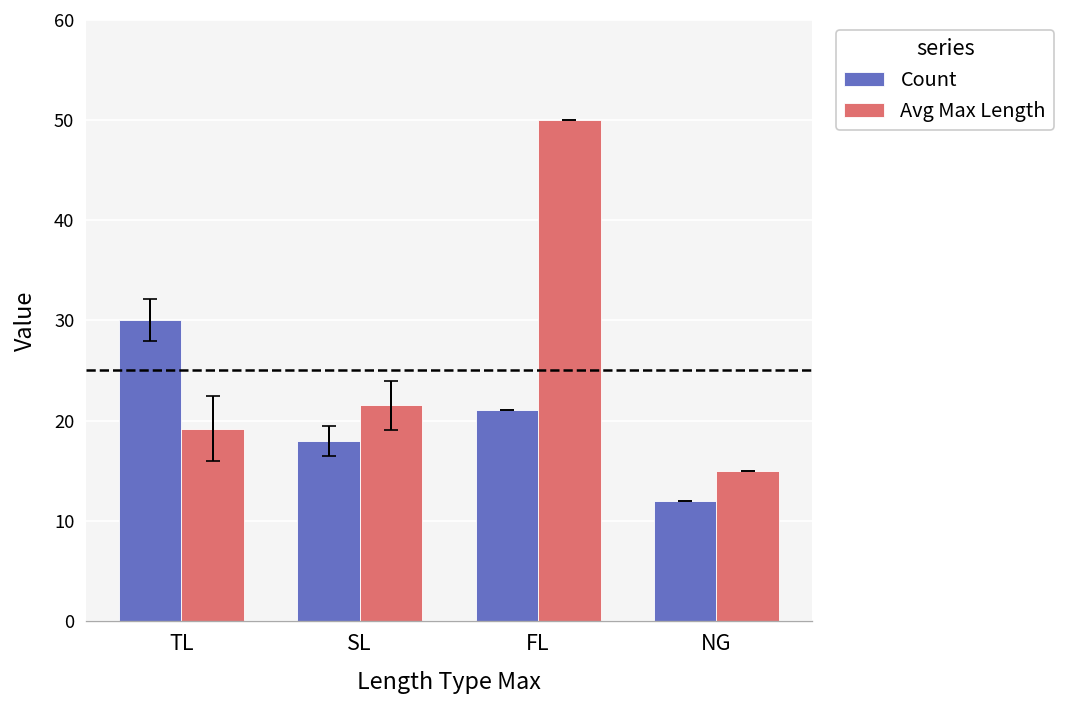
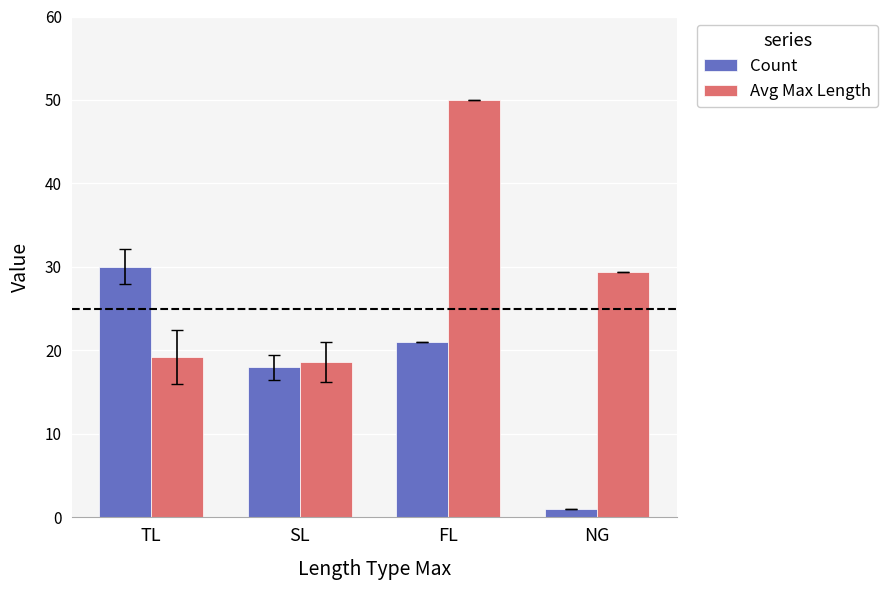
  {
    "Count": {
      "TL": 30,
      "SL": 18,
      "FL": 21,
-     "NG": 12
+     "NG": 1
    },
    "Avg Max Length": {
      "TL": 19,
-     "SL": 22,
+     "SL": 19,
      "FL": 50,
-     "NG": 15
+     "NG": 29
    }
  }
